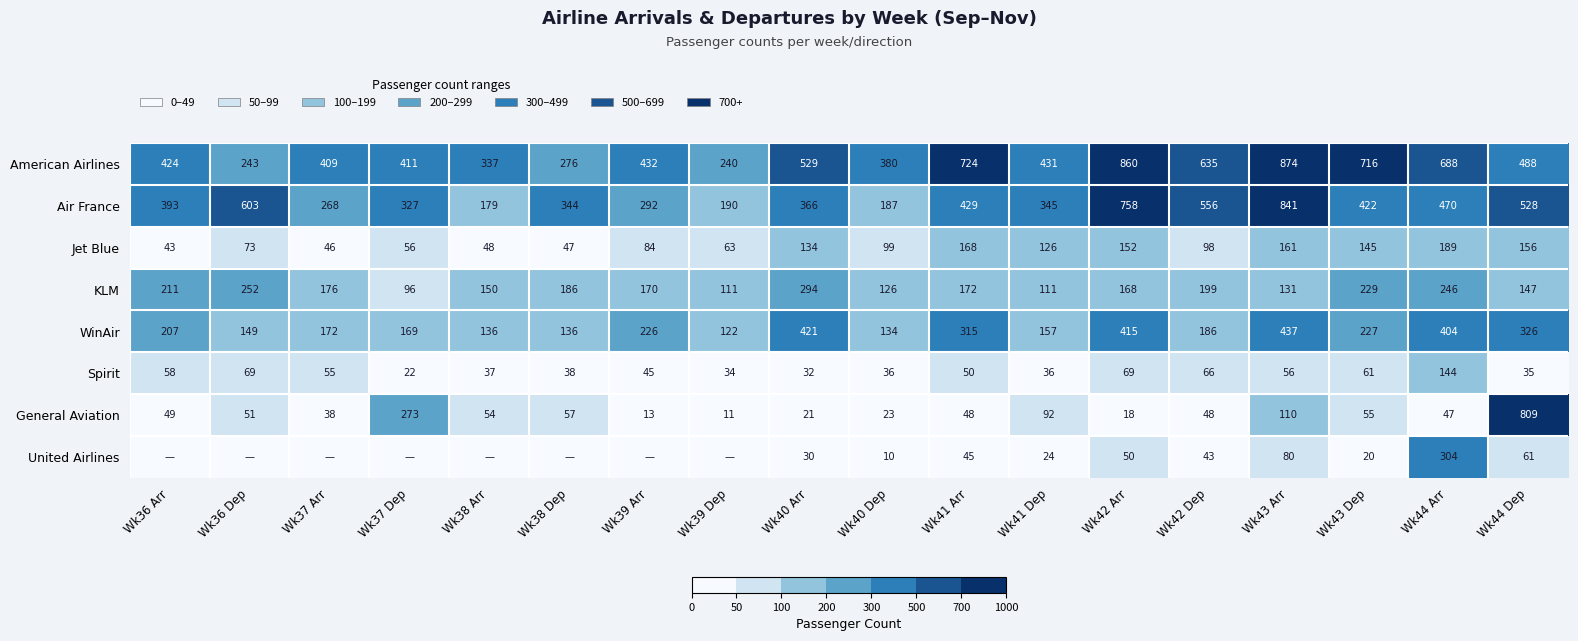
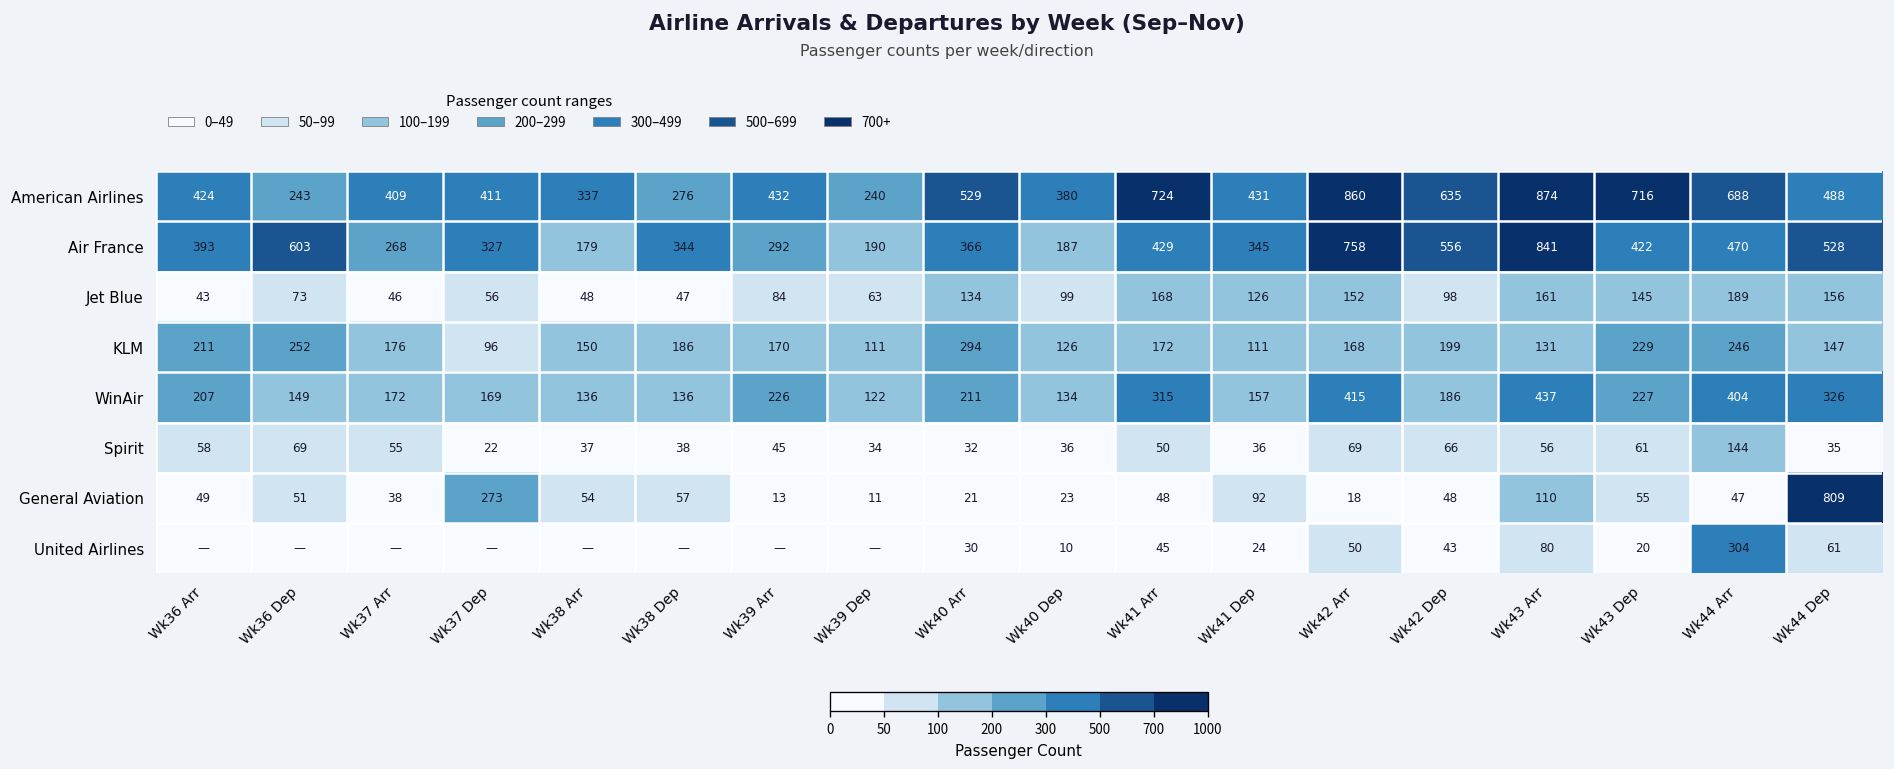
  {
    "American Airlines": {
      "Wk36 Arr": 424,
      "Wk36 Dep": 243,
      "Wk37 Arr": 409,
      "Wk37 Dep": 411,
      "Wk38 Arr": 337,
      "Wk38 Dep": 276,
      "Wk39 Arr": 432,
      "Wk39 Dep": 240,
      "Wk40 Arr": 529,
      "Wk40 Dep": 380,
      "Wk41 Arr": 724,
      "Wk41 Dep": 431,
      "Wk42 Arr": 860,
      "Wk42 Dep": 635,
      "Wk43 Arr": 874,
      "Wk43 Dep": 716,
      "Wk44 Arr": 688,
      "Wk44 Dep": 488
    },
    "Air France": {
      "Wk36 Arr": 393,
      "Wk36 Dep": 603,
      "Wk37 Arr": 268,
      "Wk37 Dep": 327,
      "Wk38 Arr": 179,
      "Wk38 Dep": 344,
      "Wk39 Arr": 292,
      "Wk39 Dep": 190,
      "Wk40 Arr": 366,
      "Wk40 Dep": 187,
      "Wk41 Arr": 429,
      "Wk41 Dep": 345,
      "Wk42 Arr": 758,
      "Wk42 Dep": 556,
      "Wk43 Arr": 841,
      "Wk43 Dep": 422,
      "Wk44 Arr": 470,
      "Wk44 Dep": 528
    },
    "Jet Blue": {
      "Wk36 Arr": 43,
      "Wk36 Dep": 73,
      "Wk37 Arr": 46,
      "Wk37 Dep": 56,
      "Wk38 Arr": 48,
      "Wk38 Dep": 47,
      "Wk39 Arr": 84,
      "Wk39 Dep": 63,
      "Wk40 Arr": 134,
      "Wk40 Dep": 99,
      "Wk41 Arr": 168,
      "Wk41 Dep": 126,
      "Wk42 Arr": 152,
      "Wk42 Dep": 98,
      "Wk43 Arr": 161,
      "Wk43 Dep": 145,
      "Wk44 Arr": 189,
      "Wk44 Dep": 156
    },
    "KLM": {
      "Wk36 Arr": 211,
      "Wk36 Dep": 252,
      "Wk37 Arr": 176,
      "Wk37 Dep": 96,
      "Wk38 Arr": 150,
      "Wk38 Dep": 186,
      "Wk39 Arr": 170,
      "Wk39 Dep": 111,
      "Wk40 Arr": 294,
      "Wk40 Dep": 126,
      "Wk41 Arr": 172,
      "Wk41 Dep": 111,
      "Wk42 Arr": 168,
      "Wk42 Dep": 199,
      "Wk43 Arr": 131,
      "Wk43 Dep": 229,
      "Wk44 Arr": 246,
      "Wk44 Dep": 147
    },
    "WinAir": {
      "Wk36 Arr": 207,
      "Wk36 Dep": 149,
      "Wk37 Arr": 172,
      "Wk37 Dep": 169,
      "Wk38 Arr": 136,
      "Wk38 Dep": 136,
      "Wk39 Arr": 226,
      "Wk39 Dep": 122,
-     "Wk40 Arr": 421,
+     "Wk40 Arr": 211,
      "Wk40 Dep": 134,
      "Wk41 Arr": 315,
      "Wk41 Dep": 157,
      "Wk42 Arr": 415,
      "Wk42 Dep": 186,
      "Wk43 Arr": 437,
      "Wk43 Dep": 227,
      "Wk44 Arr": 404,
      "Wk44 Dep": 326
    },
    "Spirit": {
      "Wk36 Arr": 58,
      "Wk36 Dep": 69,
      "Wk37 Arr": 55,
      "Wk37 Dep": 22,
      "Wk38 Arr": 37,
      "Wk38 Dep": 38,
      "Wk39 Arr": 45,
      "Wk39 Dep": 34,
      "Wk40 Arr": 32,
      "Wk40 Dep": 36,
      "Wk41 Arr": 50,
      "Wk41 Dep": 36,
      "Wk42 Arr": 69,
      "Wk42 Dep": 66,
      "Wk43 Arr": 56,
      "Wk43 Dep": 61,
      "Wk44 Arr": 144,
      "Wk44 Dep": 35
    },
    "General Aviation": {
      "Wk36 Arr": 49,
      "Wk36 Dep": 51,
      "Wk37 Arr": 38,
      "Wk37 Dep": 273,
      "Wk38 Arr": 54,
      "Wk38 Dep": 57,
      "Wk39 Arr": 13,
      "Wk39 Dep": 11,
      "Wk40 Arr": 21,
      "Wk40 Dep": 23,
      "Wk41 Arr": 48,
      "Wk41 Dep": 92,
      "Wk42 Arr": 18,
      "Wk42 Dep": 48,
      "Wk43 Arr": 110,
      "Wk43 Dep": 55,
      "Wk44 Arr": 47,
      "Wk44 Dep": 809
    },
    "United Airlines": {
      "Wk40 Arr": 30,
      "Wk40 Dep": 10,
      "Wk41 Arr": 45,
      "Wk41 Dep": 24,
      "Wk42 Arr": 50,
      "Wk42 Dep": 43,
      "Wk43 Arr": 80,
      "Wk43 Dep": 20,
      "Wk44 Arr": 304,
      "Wk44 Dep": 61
    }
  }
